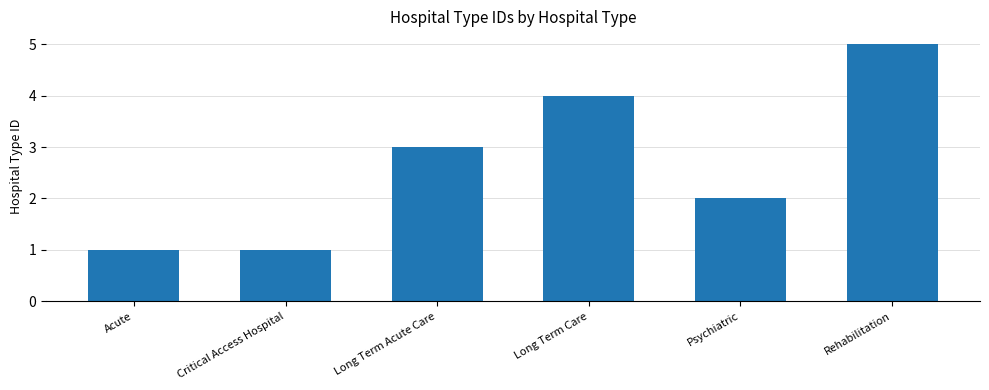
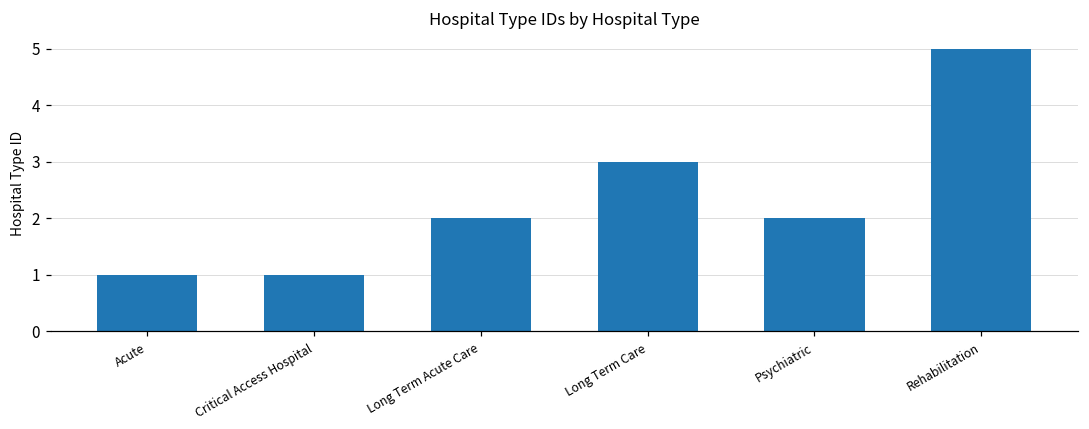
  {
    "Acute": 1,
    "Critical Access Hospital": 1,
-   "Long Term Acute Care": 3,
-   "Long Term Care": 4,
+   "Long Term Acute Care": 2,
+   "Long Term Care": 3,
    "Psychiatric": 2,
    "Rehabilitation": 5
  }
